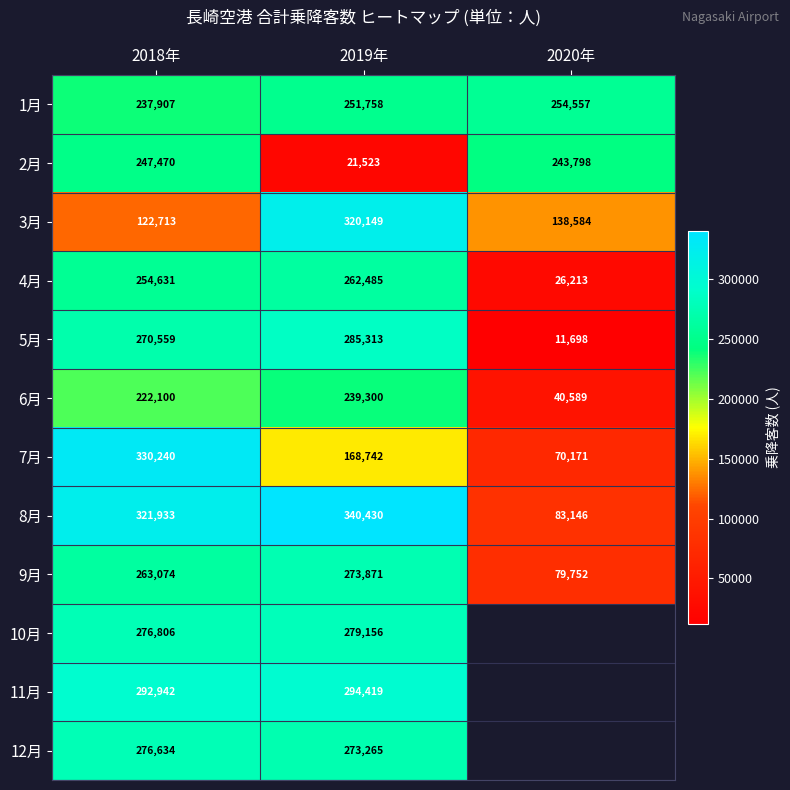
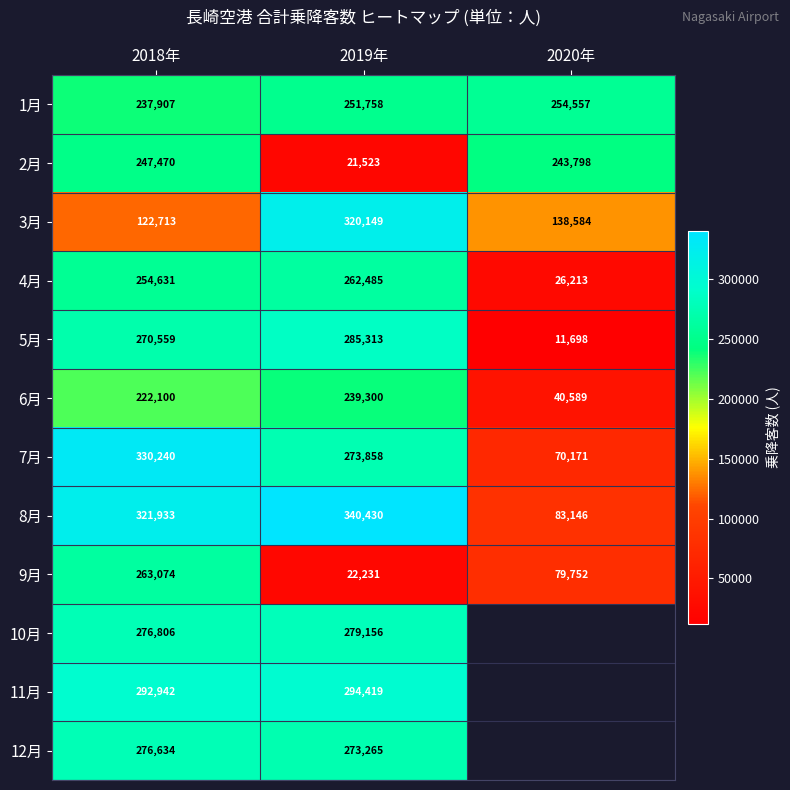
  {
    "1月": {
      "2018年": "237,907",
      "2019年": "251,758",
      "2020年": "254,557"
    },
    "2月": {
      "2018年": "247,470",
      "2019年": "21,523",
      "2020年": "243,798"
    },
    "3月": {
      "2018年": "122,713",
      "2019年": "320,149",
      "2020年": "138,584"
    },
    "4月": {
      "2018年": "254,631",
      "2019年": "262,485",
      "2020年": "26,213"
    },
    "5月": {
      "2018年": "270,559",
      "2019年": "285,313",
      "2020年": "11,698"
    },
    "6月": {
      "2018年": "222,100",
      "2019年": "239,300",
      "2020年": "40,589"
    },
    "7月": {
      "2018年": "330,240",
-     "2019年": "168,742",
+     "2019年": "273,858",
      "2020年": "70,171"
    },
    "8月": {
      "2018年": "321,933",
      "2019年": "340,430",
      "2020年": "83,146"
    },
    "9月": {
      "2018年": "263,074",
-     "2019年": "273,871",
+     "2019年": "22,231",
      "2020年": "79,752"
    },
    "10月": {
      "2018年": "276,806",
      "2019年": "279,156"
    },
    "11月": {
      "2018年": "292,942",
      "2019年": "294,419"
    },
    "12月": {
      "2018年": "276,634",
      "2019年": "273,265"
    }
  }
